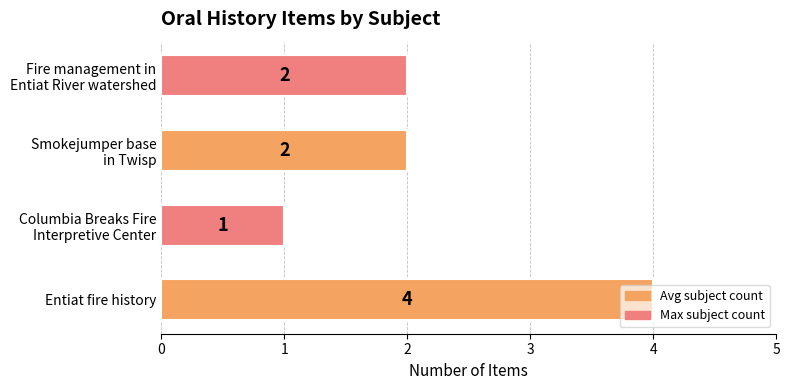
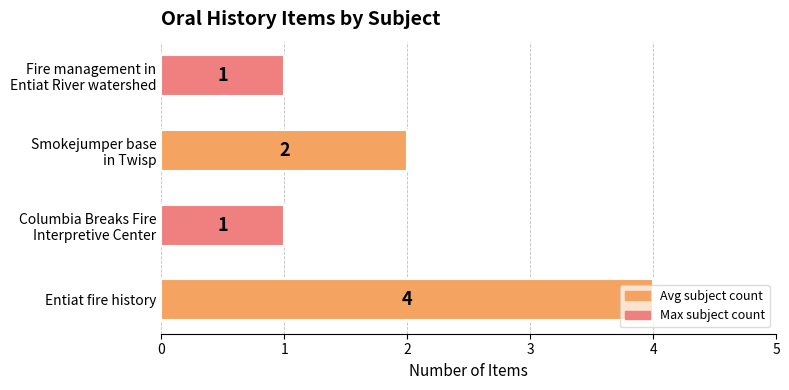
  {
-   "Fire management in Entiat River watershed": 2,
+   "Fire management in Entiat River watershed": 1,
    "Smokejumper base in Twisp": 2,
    "Columbia Breaks Fire Interpretive Center": 1
  }
